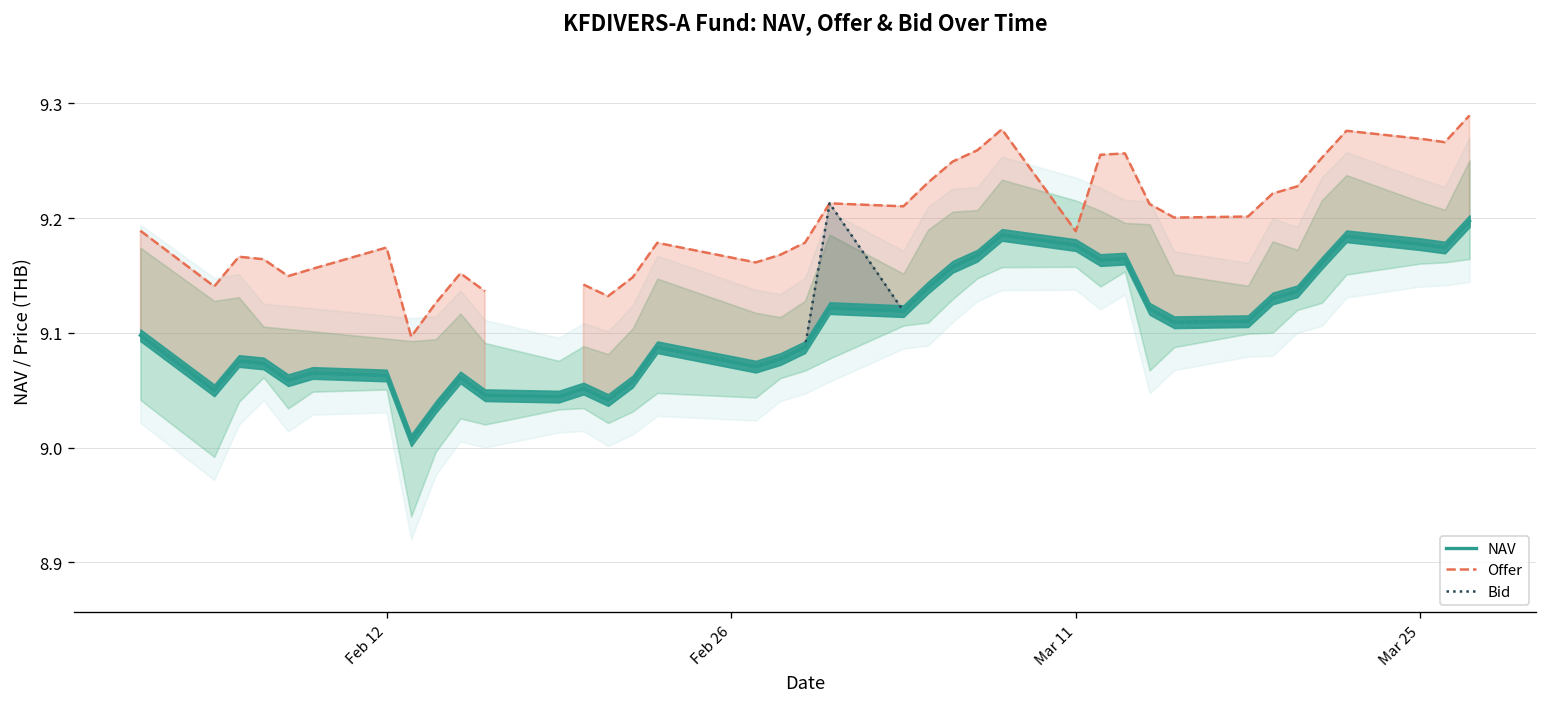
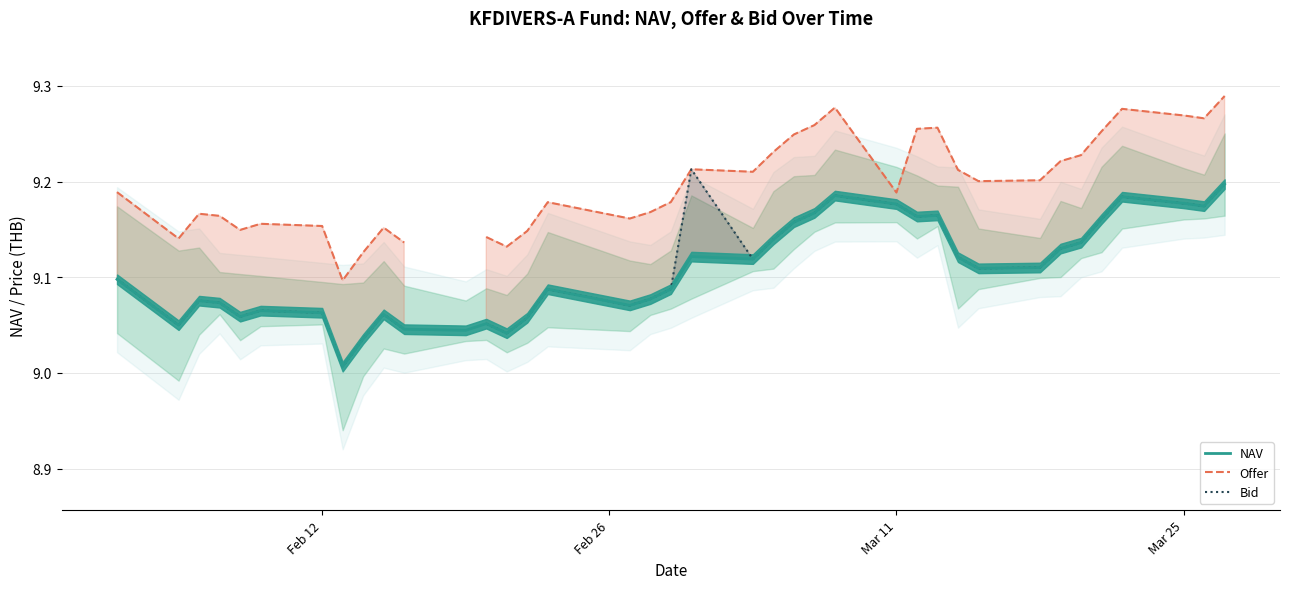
  {
    "Offer": {
-     "Feb 12": 9.17,
+     "Feb 12": 9.15,
      "Mar 11": 9.19,
      "Mar 25": 9.27
    }
  }
